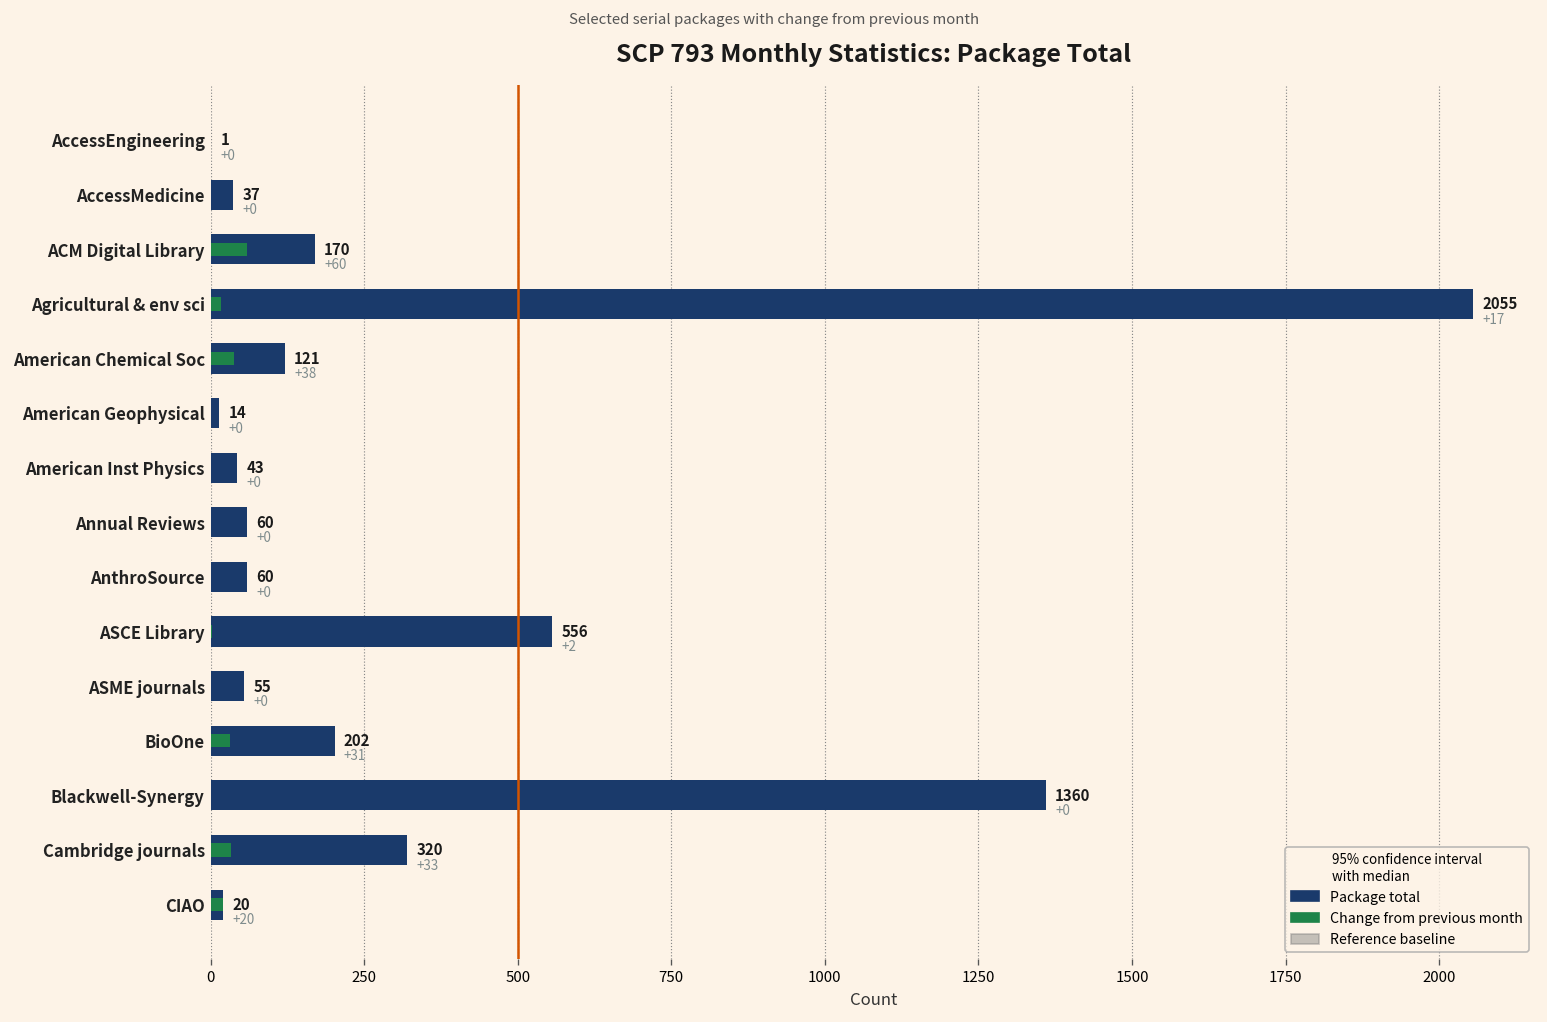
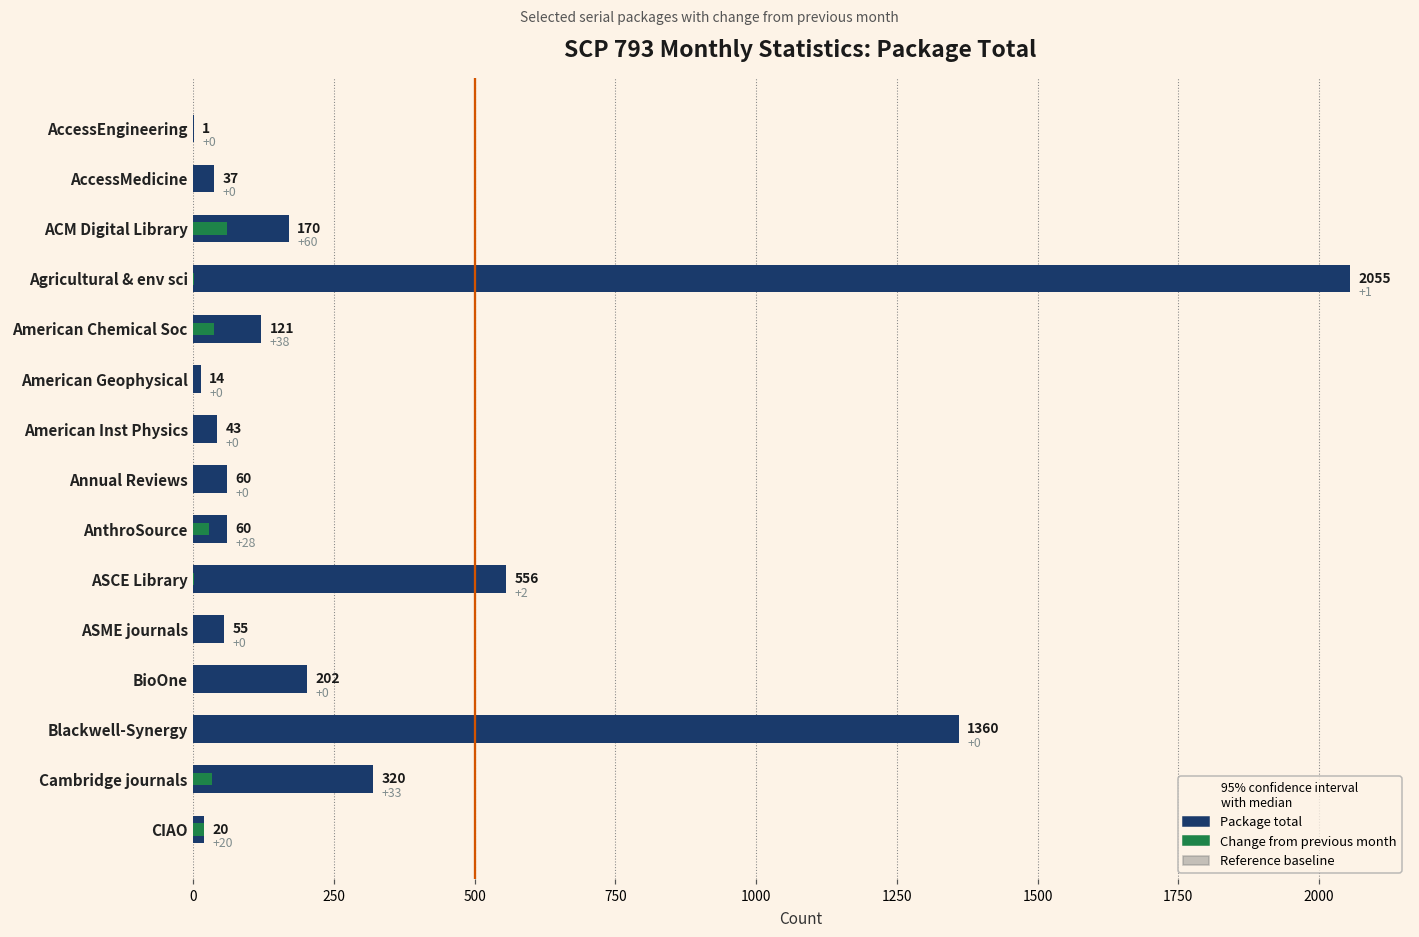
  {
    "Package total": {
      "AccessEngineering": "1",
      "AccessMedicine": "37",
      "ACM Digital Library": "170",
      "Agricultural & env sci": "2055",
      "American Chemical Soc": "121",
      "American Geophysical": "14",
      "American Inst Physics": "43",
      "Annual Reviews": "60",
      "AnthroSource": "60",
      "ASCE Library": "556",
      "ASME journals": "55",
      "BioOne": "202",
      "Blackwell-Synergy": "1360",
      "Cambridge journals": "320",
      "CIAO": "20"
    },
    "Change from previous month": {
      "AccessEngineering": "+0",
-     "Agricultural & env sci": "+17",
+     "Agricultural & env sci": "+1",
      "American Geophysical": "+0",
-     "AnthroSource": "+0",
-     "BioOne": "+31",
+     "AnthroSource": "+28",
+     "BioOne": "+0",
      "CIAO": "20"
    },
    "Reference baseline": {
      "AccessEngineering": "1",
      "AccessMedicine": "37",
      "ACM Digital Library": "170",
      "Agricultural & env sci": "2055",
      "American Chemical Soc": "121",
      "American Geophysical": "14",
      "American Inst Physics": "43",
      "Annual Reviews": "60",
      "AnthroSource": "60",
      "ASCE Library": "556",
      "ASME journals": "55",
      "BioOne": "202",
      "Blackwell-Synergy": "1360",
      "Cambridge journals": "320",
      "CIAO": "20"
    }
  }
